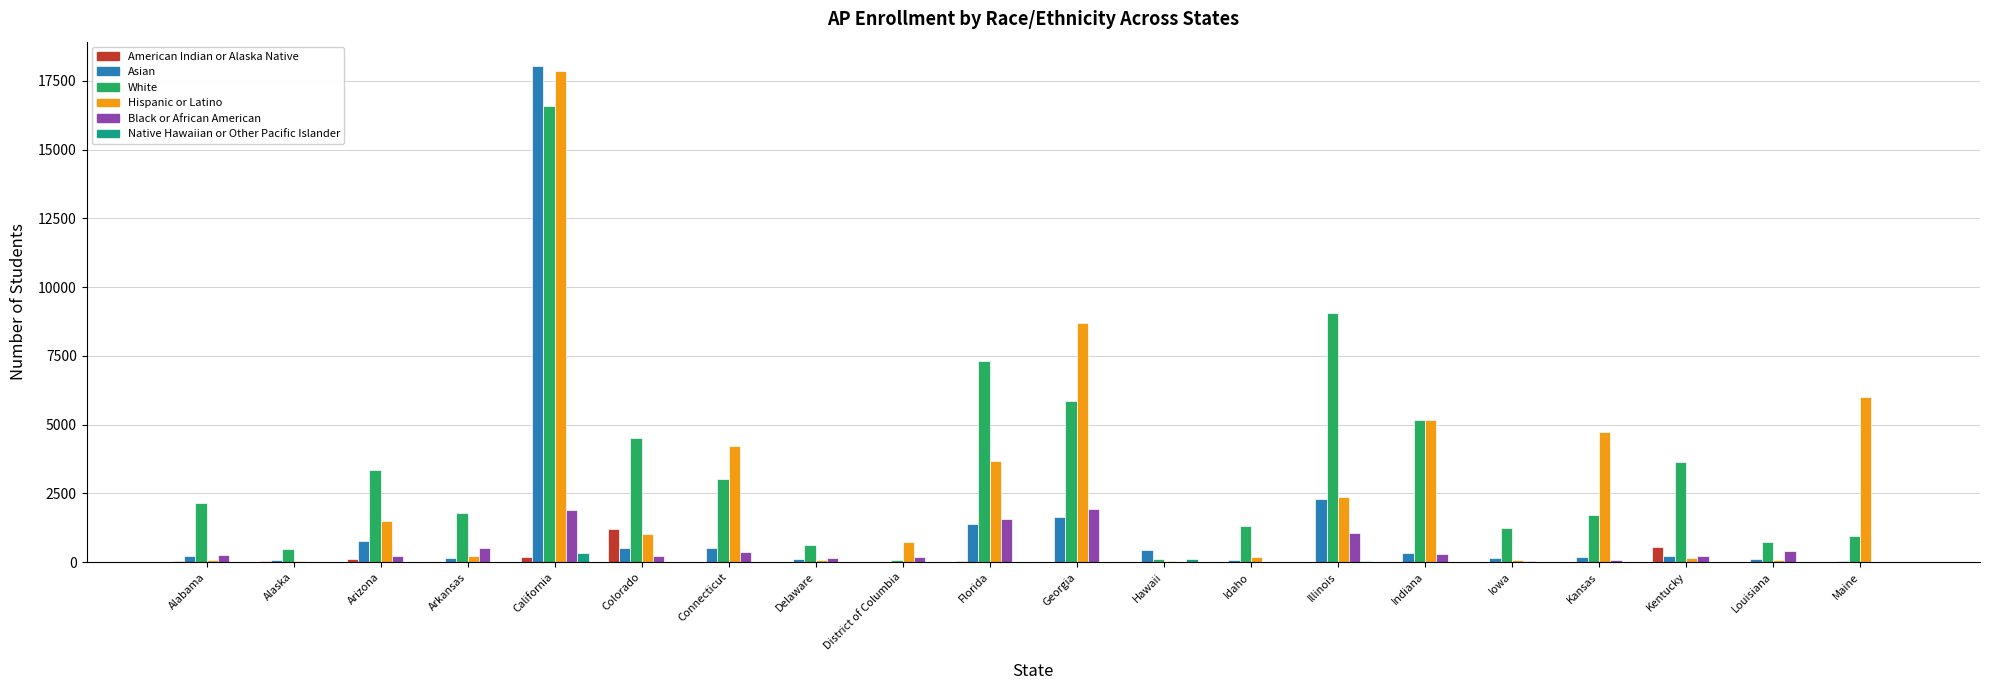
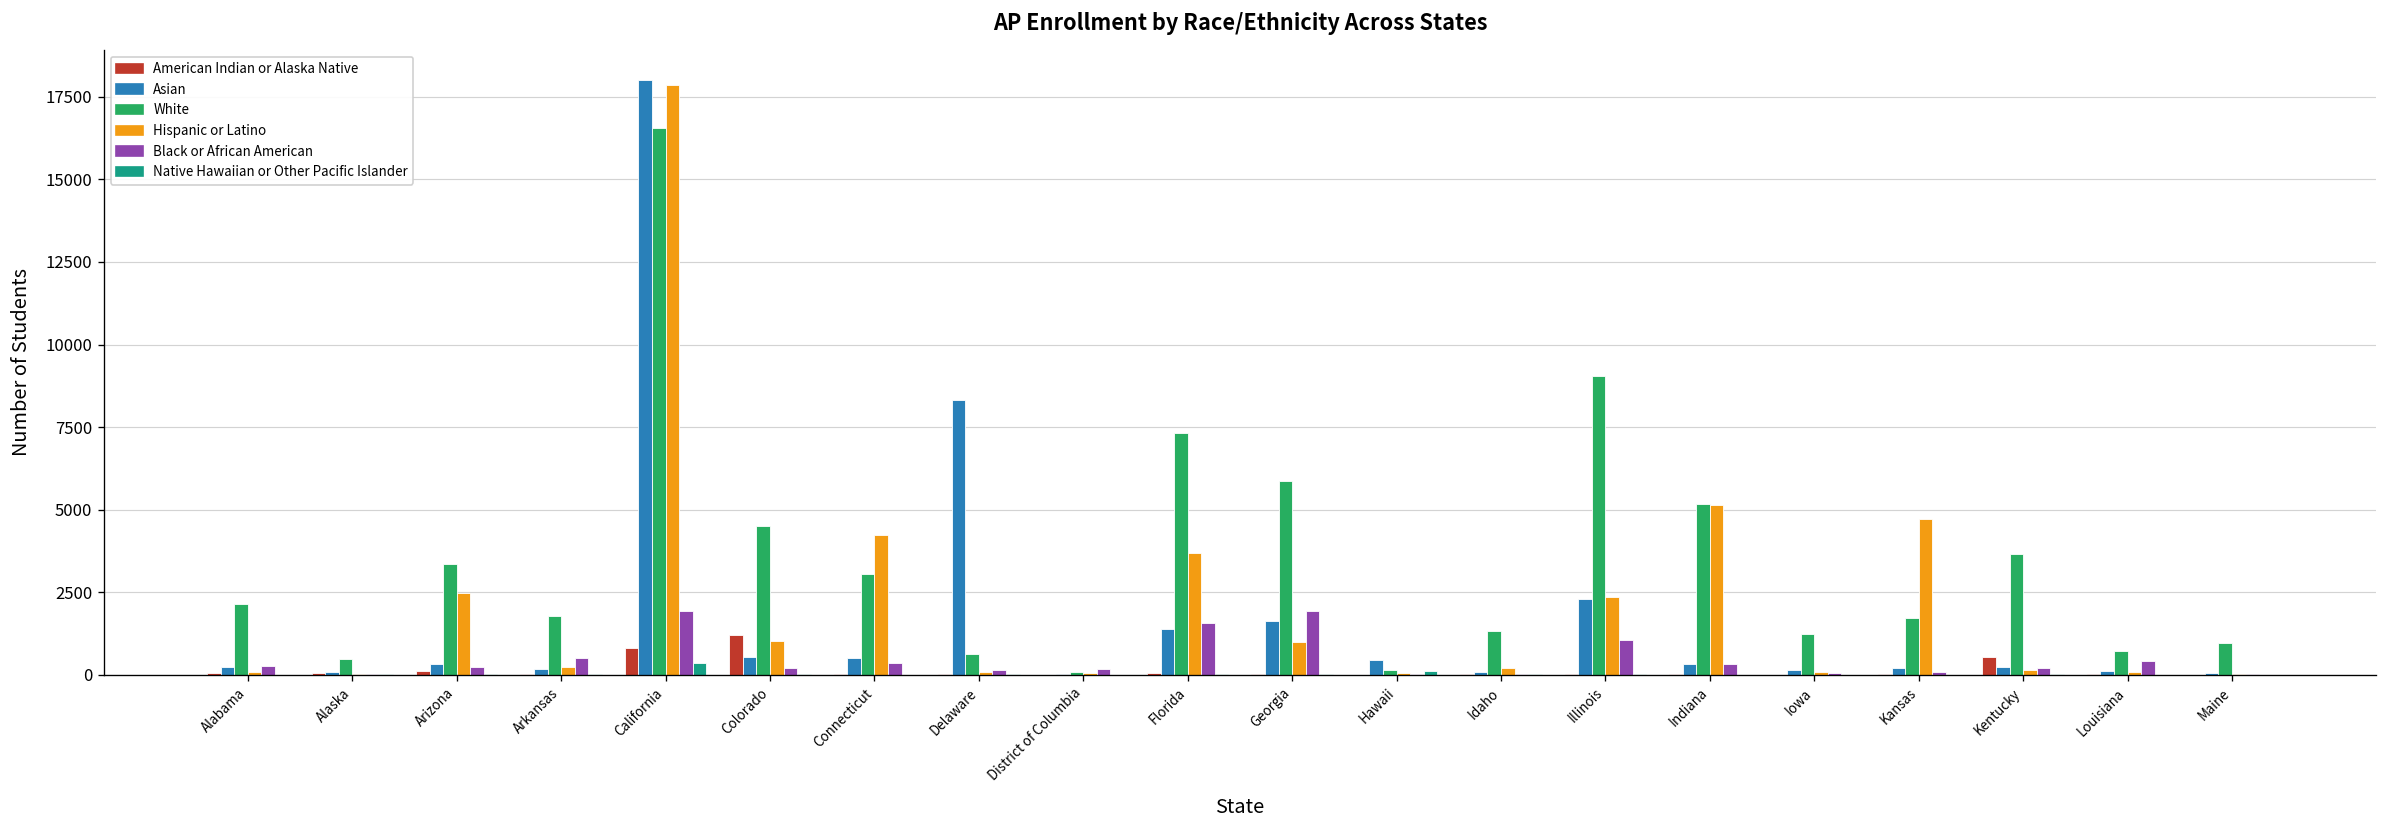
  {
    "American Indian or Alaska Native": {
      "Arizona": 100,
-     "California": 200,
+     "California": 800,
      "Colorado": 1200,
      "District of Columbia": 0,
      "Kentucky": 500
    },
    "Asian": {
      "Alabama": 200,
-     "Arizona": 800,
+     "Arizona": 300,
      "Arkansas": 200,
      "California": 18000,
      "Colorado": 500,
      "Connecticut": 500,
-     "Delaware": 100,
+     "Delaware": 8300,
      "Florida": 1400,
      "Georgia": 1600,
      "Hawaii": 400,
      "Illinois": 2300,
      "Indiana": 300,
      "Iowa": 100,
      "Kansas": 200,
      "Kentucky": 200,
      "Louisiana": 100
    },
    "Hispanic or Latino": {
-     "Arizona": 1500,
+     "Arizona": 2500,
      "Arkansas": 200,
      "California": 17900,
      "Colorado": 1000,
      "Connecticut": 4200,
-     "District of Columbia": 700,
+     "District of Columbia": 100,
      "Florida": 3700,
-     "Georgia": 8700,
+     "Georgia": 1000,
      "Idaho": 200,
      "Illinois": 2400,
      "Indiana": 5200,
      "Kansas": 4700,
      "Kentucky": 100,
-     "Maine": 6000
+     "Maine": 0
    },
    "Black or African American": {
      "Alabama": 300,
      "Arizona": 200,
      "Arkansas": 500,
      "California": 1900,
      "Colorado": 200,
      "Connecticut": 400,
      "Delaware": 200,
      "District of Columbia": 200,
      "Florida": 1600,
      "Georgia": 1900,
      "Illinois": 1000,
      "Indiana": 300,
      "Kentucky": 200,
      "Louisiana": 400
    }
  }
